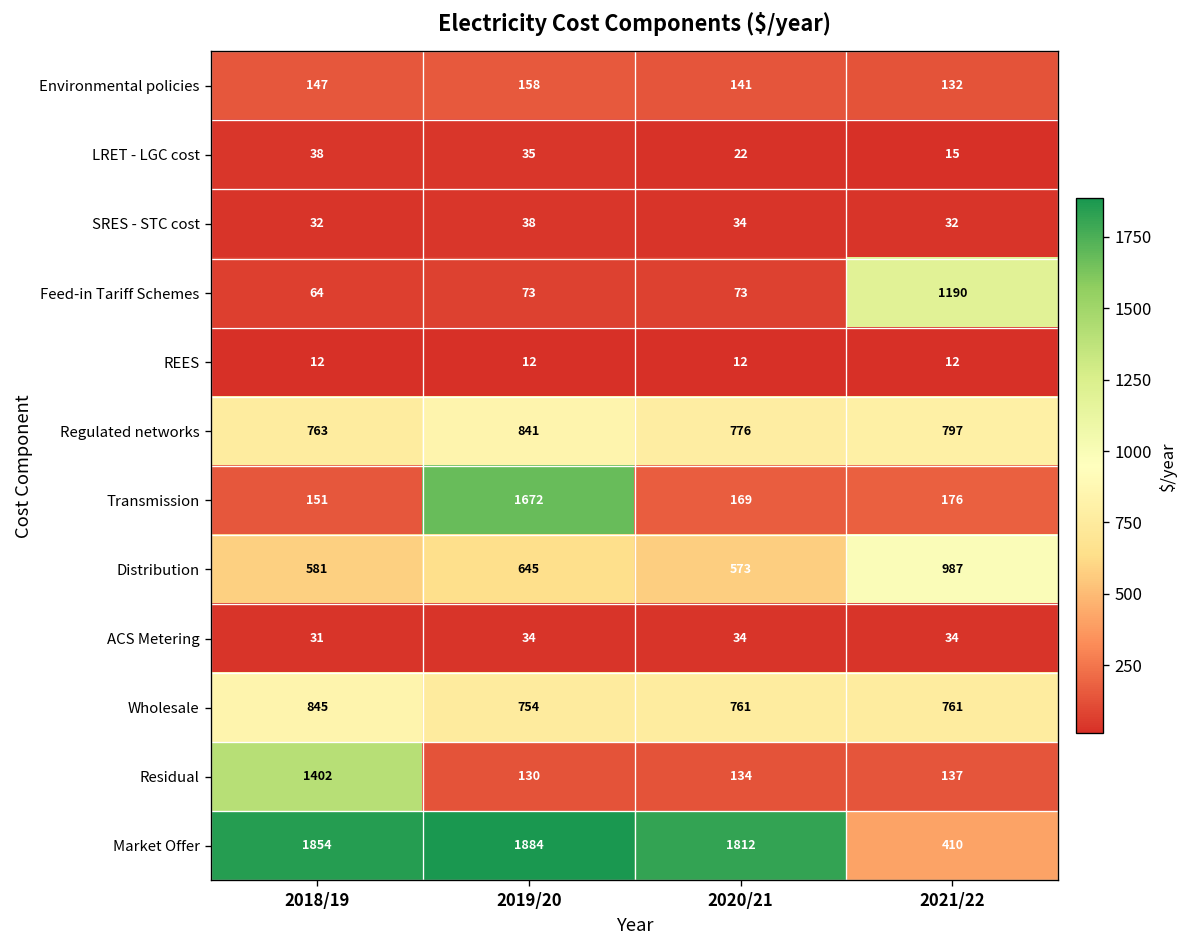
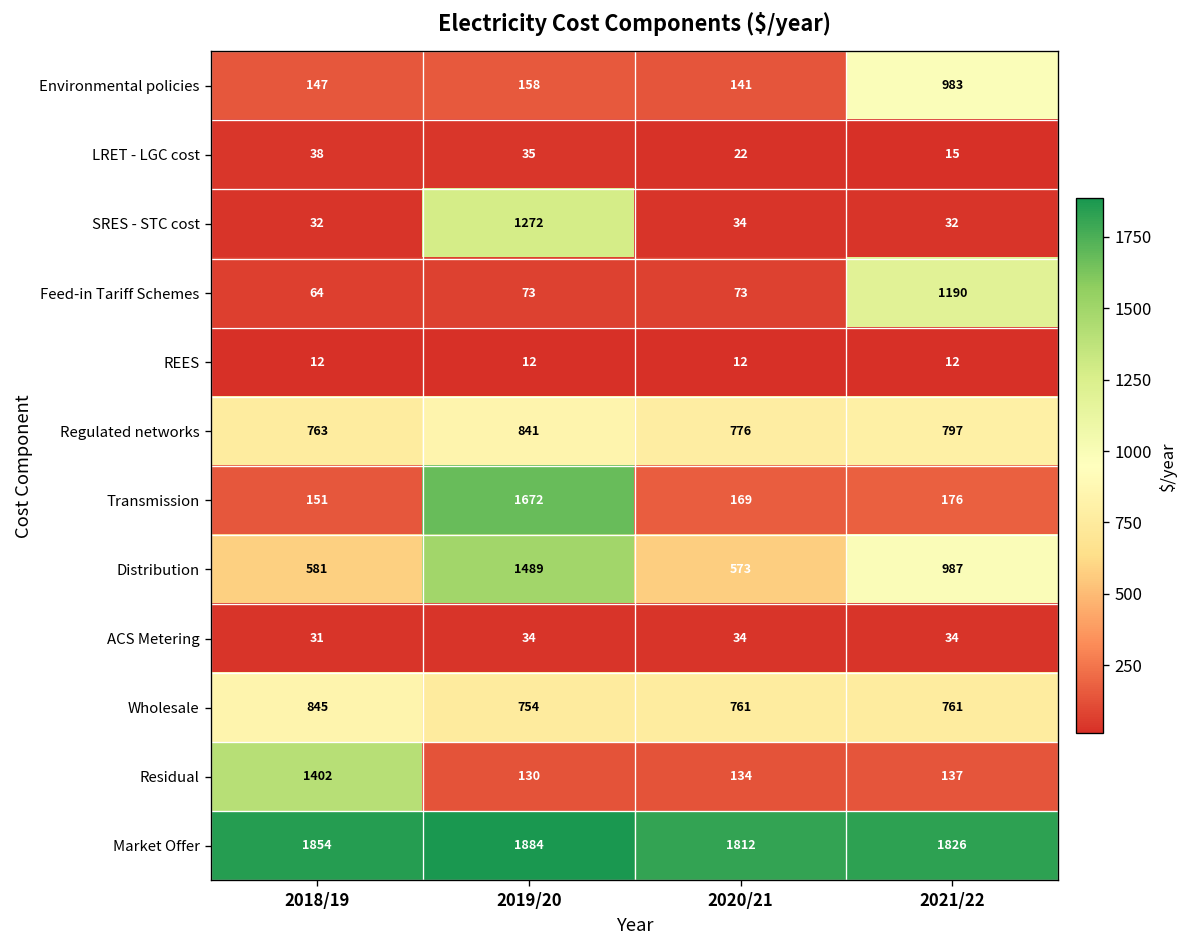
  {
    "Environmental policies": {
      "2018/19": 147,
      "2019/20": 158,
      "2020/21": 141,
-     "2021/22": 132
+     "2021/22": 983
    },
    "LRET - LGC cost": {
      "2018/19": 38,
      "2019/20": 35,
      "2020/21": 22,
      "2021/22": 15
    },
    "SRES - STC cost": {
      "2018/19": 32,
-     "2019/20": 38,
+     "2019/20": 1272,
      "2020/21": 34,
      "2021/22": 32
    },
    "Feed-in Tariff Schemes": {
      "2018/19": 64,
      "2019/20": 73,
      "2020/21": 73,
      "2021/22": 1190
    },
    "REES": {
      "2018/19": 12,
      "2019/20": 12,
      "2020/21": 12,
      "2021/22": 12
    },
    "Regulated networks": {
      "2018/19": 763,
      "2019/20": 841,
      "2020/21": 776,
      "2021/22": 797
    },
    "Transmission": {
      "2018/19": 151,
      "2019/20": 1672,
      "2020/21": 169,
      "2021/22": 176
    },
    "Distribution": {
      "2018/19": 581,
-     "2019/20": 645,
+     "2019/20": 1489,
      "2020/21": 573,
      "2021/22": 987
    },
    "ACS Metering": {
      "2018/19": 31,
      "2019/20": 34,
      "2020/21": 34,
      "2021/22": 34
    },
    "Wholesale": {
      "2018/19": 845,
      "2019/20": 754,
      "2020/21": 761,
      "2021/22": 761
    },
    "Residual": {
      "2018/19": 1402,
      "2019/20": 130,
      "2020/21": 134,
      "2021/22": 137
    },
    "Market Offer": {
      "2018/19": 1854,
      "2019/20": 1884,
      "2020/21": 1812,
-     "2021/22": 410
+     "2021/22": 1826
    }
  }
